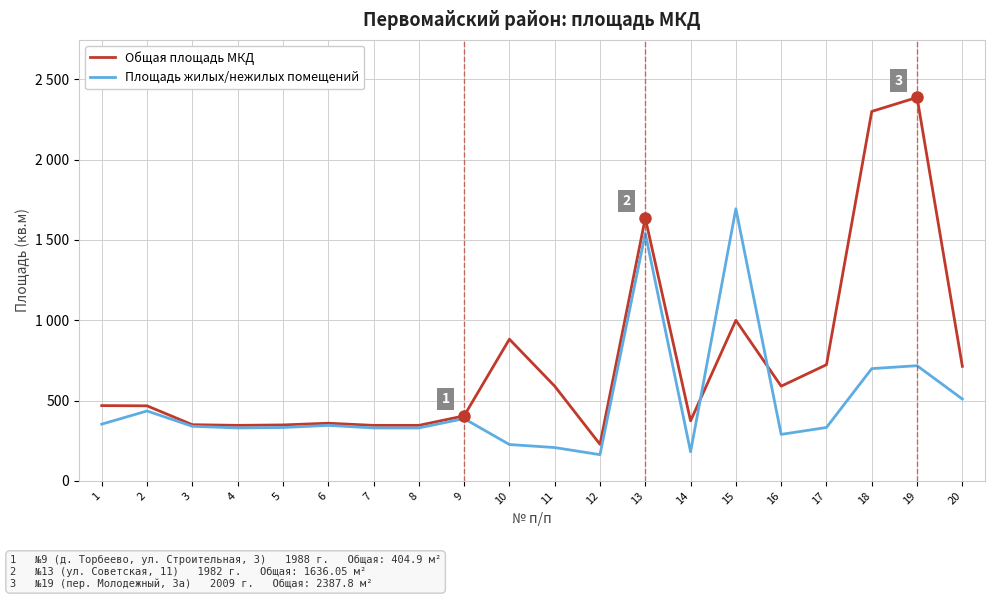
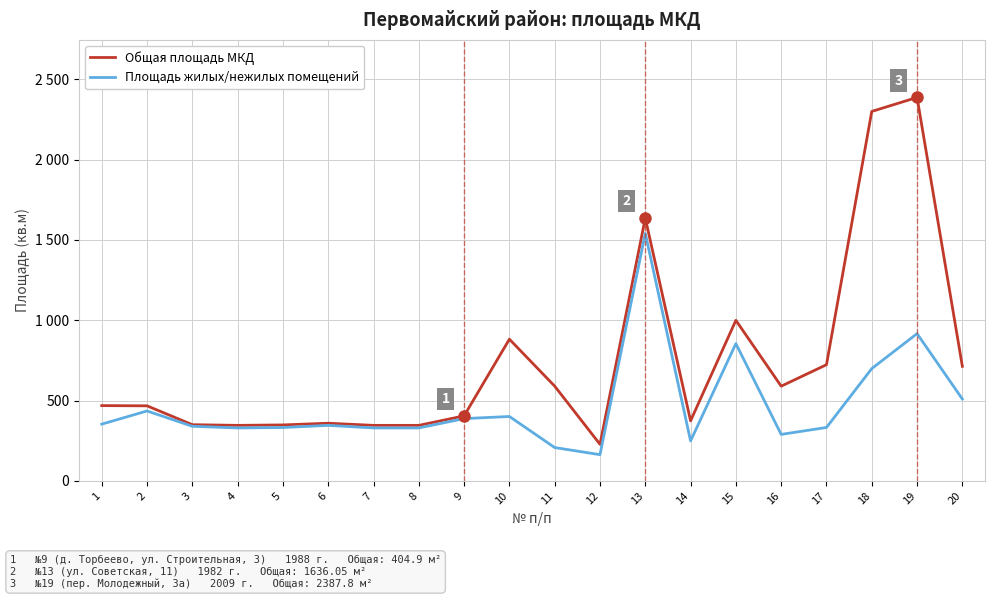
  {
    "Площадь жилых/нежилых помещений": {
      "1": 350,
      "2": 440,
      "5": 330,
      "9": 390,
-     "10": 230,
+     "10": 400,
      "11": 210,
      "12": 160,
      "13": 1540,
-     "14": 180,
-     "15": 1690,
+     "14": 250,
+     "15": 850,
      "16": 290,
      "17": 330,
      "18": 700,
-     "19": 720,
+     "19": 920,
      "20": 510
    }
  }
